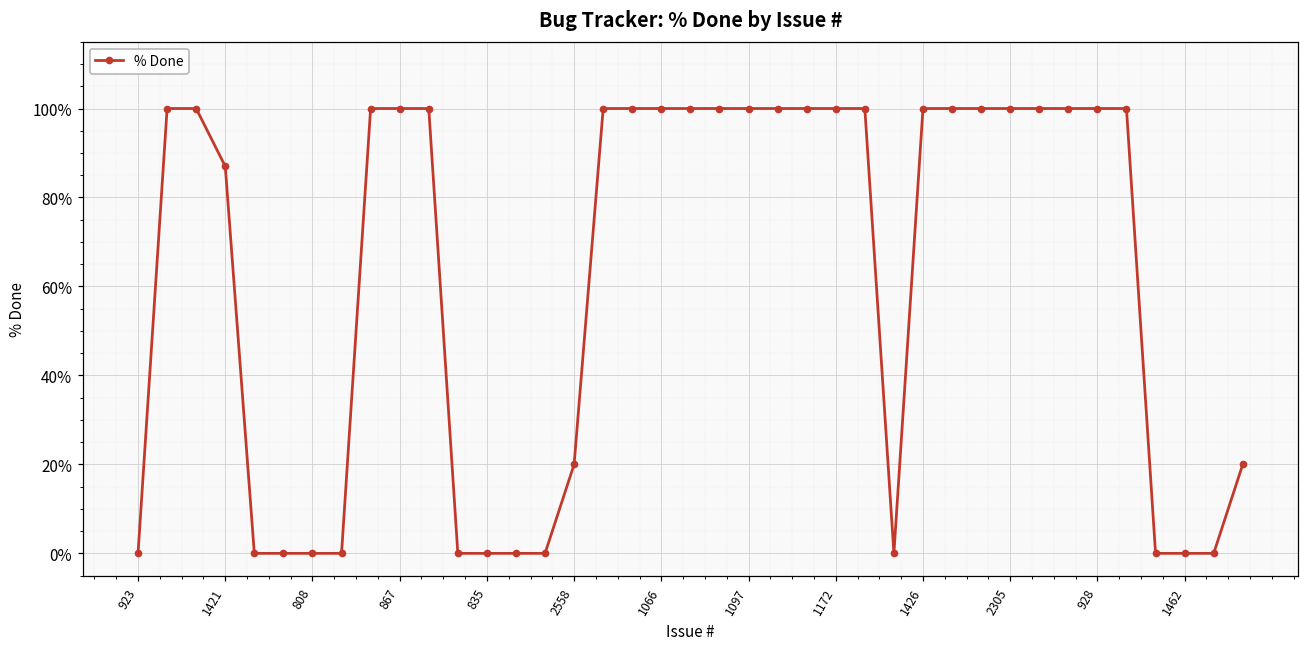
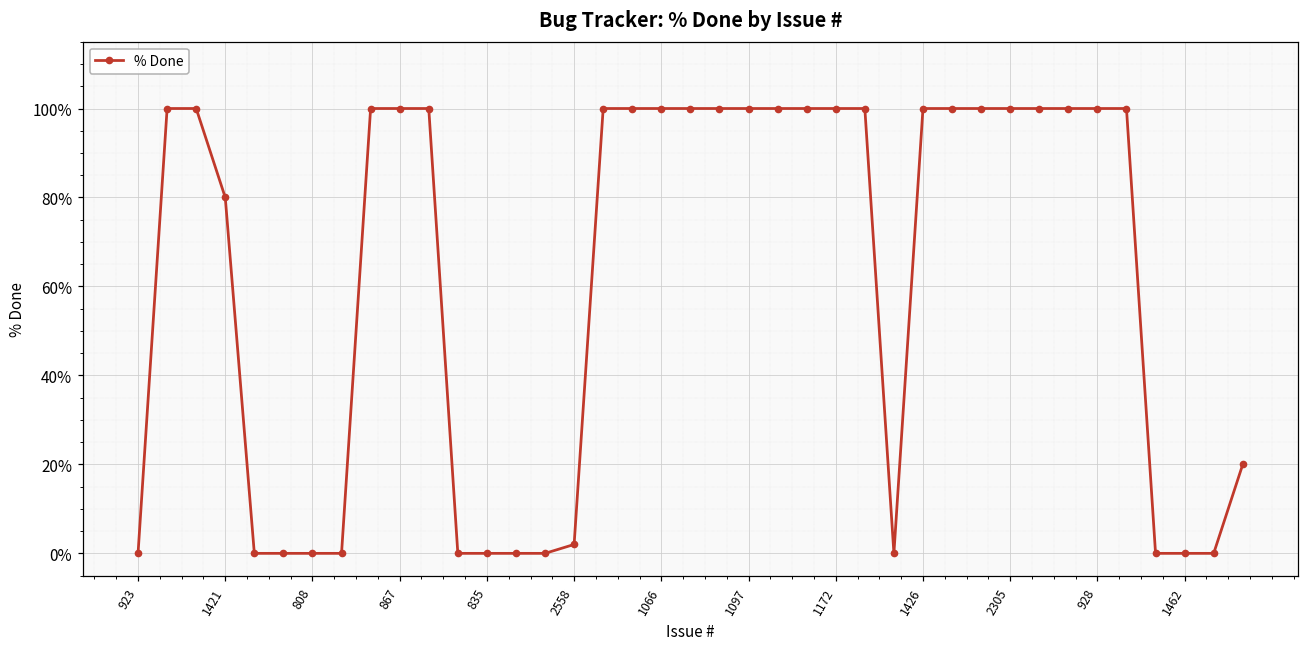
  {
    "923": "0%",
-   "1421": "87%",
+   "1421": "80%",
    "808": "0%",
    "867": "100%",
    "835": "0%",
-   "2558": "20%",
+   "2558": "2%",
    "1066": "100%",
    "1097": "100%",
    "1172": "100%",
    "1426": "100%",
    "2305": "100%",
    "928": "100%",
    "1462": "0%"
  }
